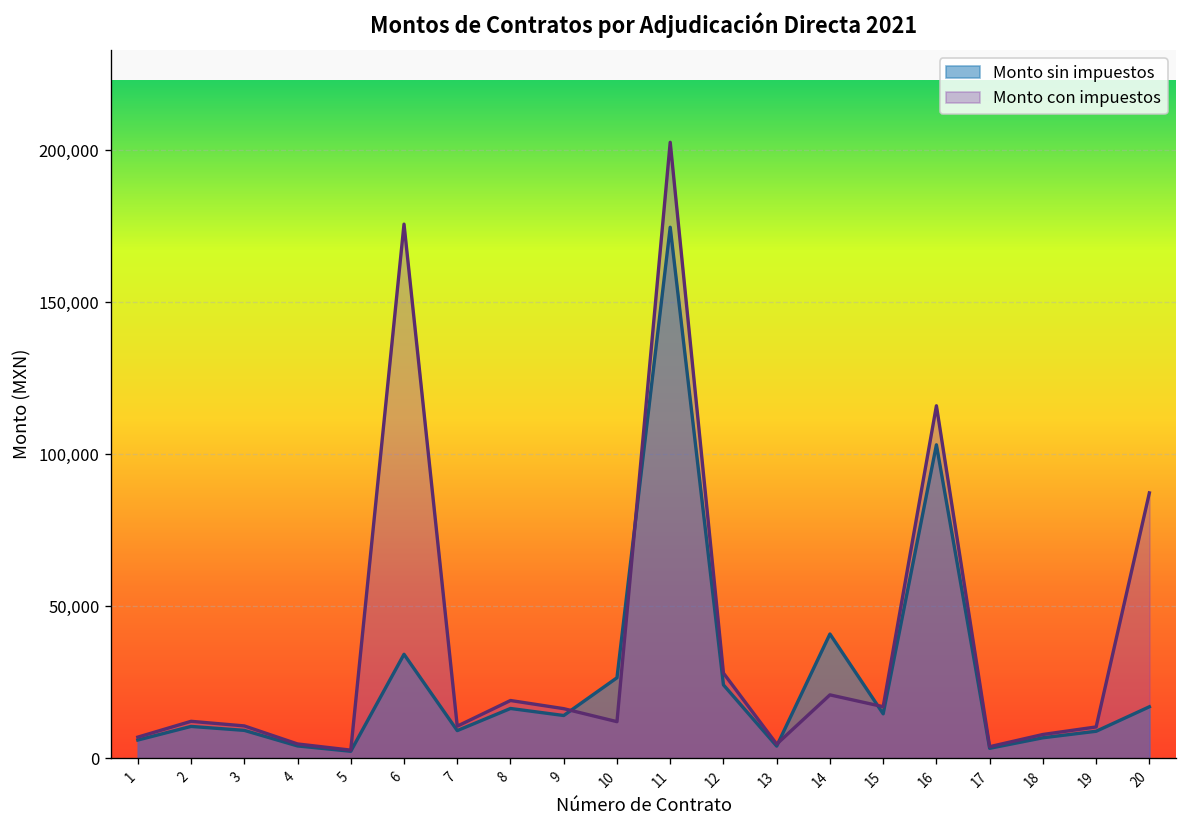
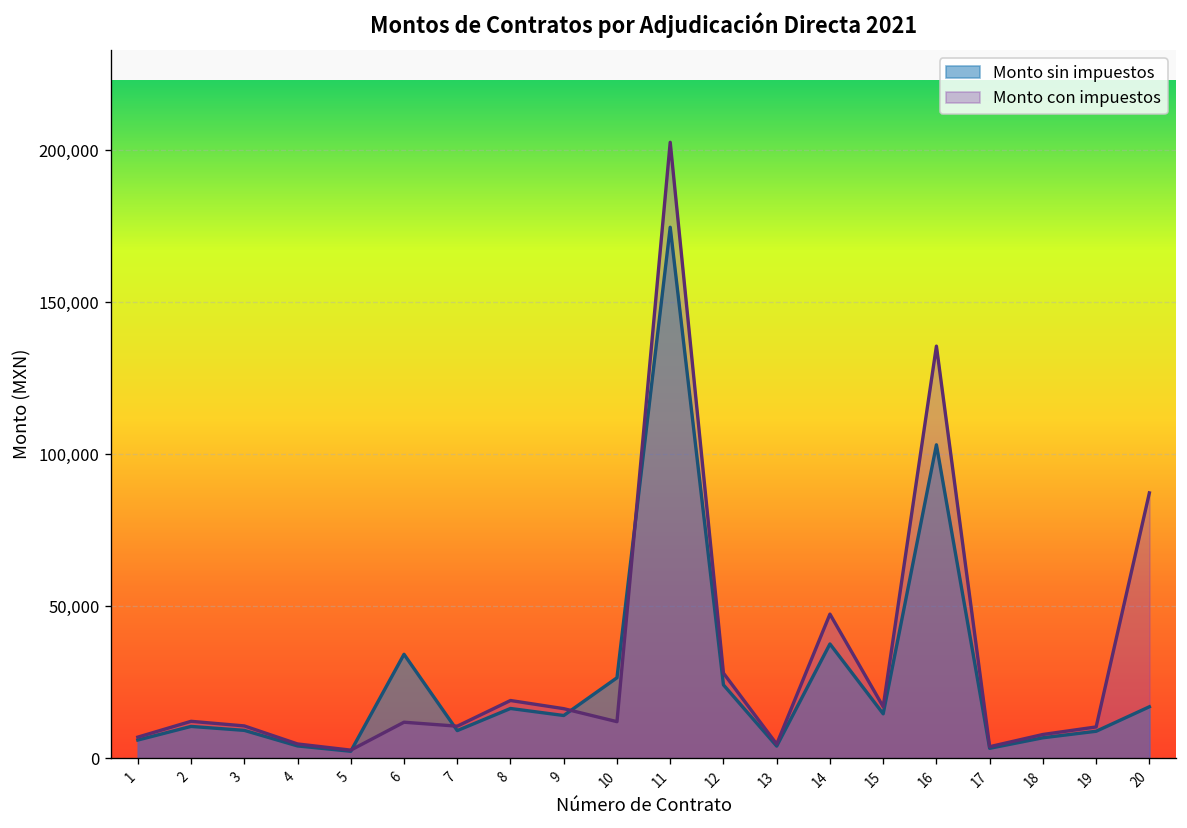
  {
    "Monto sin impuestos": {
      "2": "10,000",
      "3": "9,000",
      "6": "34,000",
      "7": "9,000",
      "8": "16,000",
      "9": "14,000",
      "10": "27,000",
      "11": "175,000",
      "12": "24,000",
-     "14": "41,000",
+     "14": "38,000",
      "15": "15,000",
      "16": "103,000",
      "18": "7,000",
      "19": "9,000",
      "20": "17,000"
    },
    "Monto con impuestos": {
      "2": "12,000",
      "3": "11,000",
-     "6": "176,000",
+     "6": "12,000",
      "7": "11,000",
      "8": "19,000",
      "9": "16,000",
      "10": "12,000",
      "11": "203,000",
      "12": "28,000",
-     "14": "21,000",
+     "14": "47,000",
      "15": "17,000",
-     "16": "116,000",
+     "16": "136,000",
      "18": "8,000",
      "19": "10,000",
      "20": "87,000"
    }
  }
